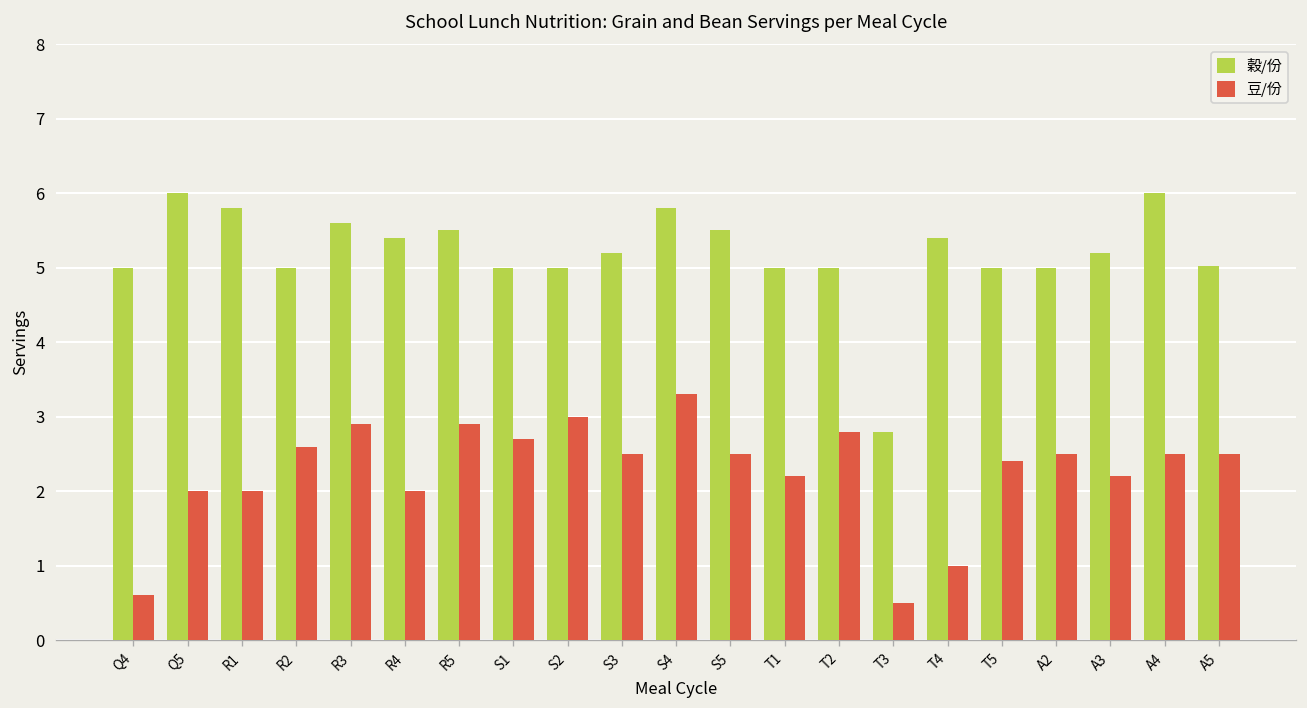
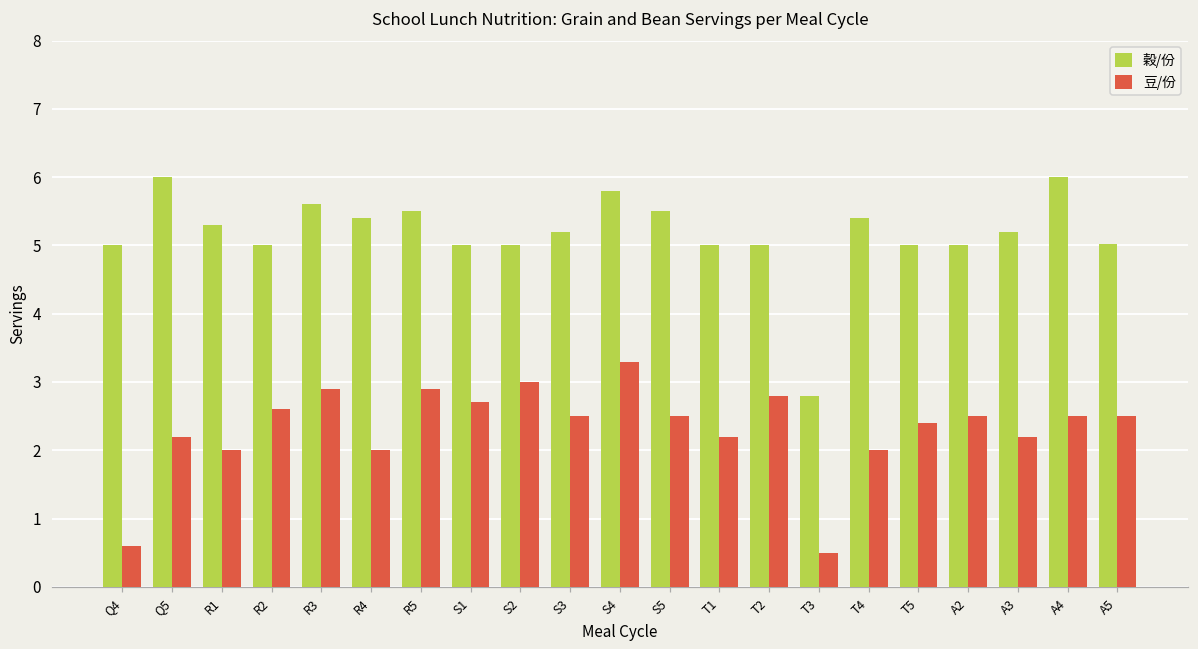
  {
    "穀/份": {
      "Q4": 5.0,
      "Q5": 6.0,
-     "R1": 5.8,
+     "R1": 5.3,
      "R2": 5.0,
      "R3": 5.6,
      "R4": 5.4,
      "R5": 5.5,
      "S1": 5.0,
      "S2": 5.0,
      "S3": 5.2,
      "S4": 5.8,
      "S5": 5.5,
      "T1": 5.0,
      "T2": 5.0,
      "T3": 2.8,
      "T4": 5.4,
      "T5": 5.0,
      "A2": 5.0,
      "A3": 5.2,
      "A4": 6.0,
      "A5": 5.0
    },
    "豆/份": {
      "Q4": 0.6,
-     "Q5": 2.0,
+     "Q5": 2.2,
      "R1": 2.0,
      "R2": 2.6,
      "R3": 2.9,
      "R4": 2.0,
      "R5": 2.9,
      "S1": 2.7,
      "S2": 3.0,
      "S3": 2.5,
      "S4": 3.3,
      "S5": 2.5,
      "T1": 2.2,
      "T2": 2.8,
      "T3": 0.5,
-     "T4": 1,
+     "T4": 2,
      "T5": 2.4,
      "A2": 2.5,
      "A3": 2.2,
      "A4": 2.5,
      "A5": 2.5
    }
  }
